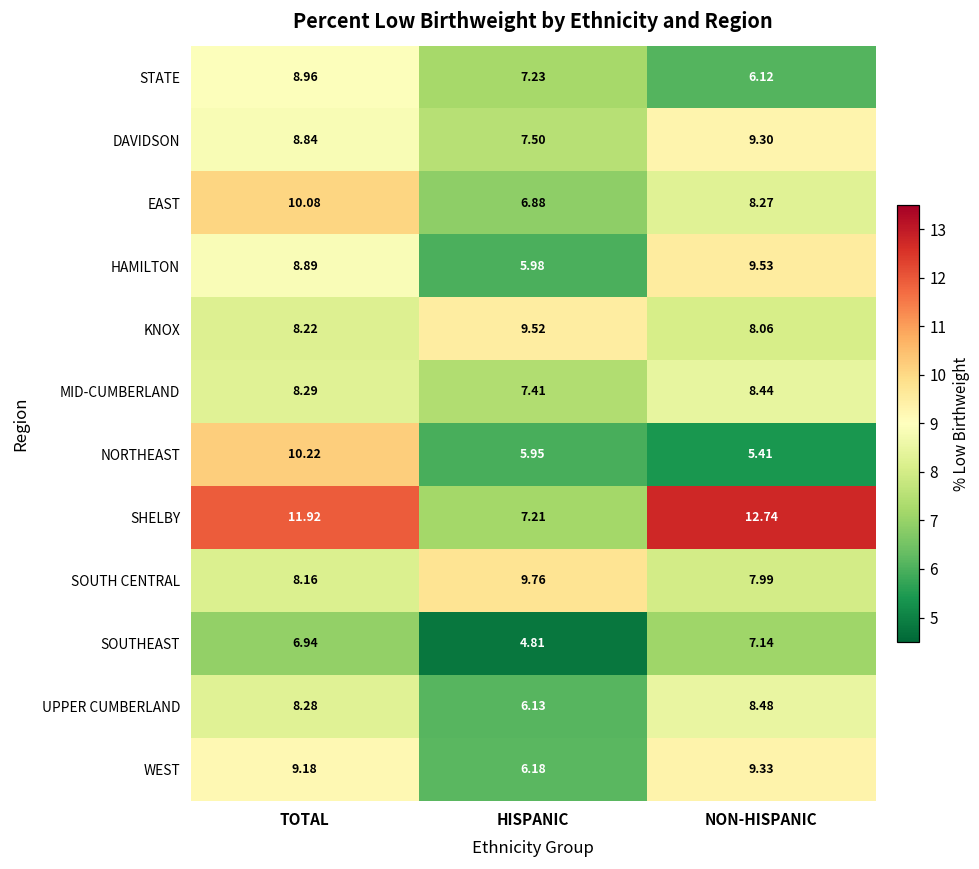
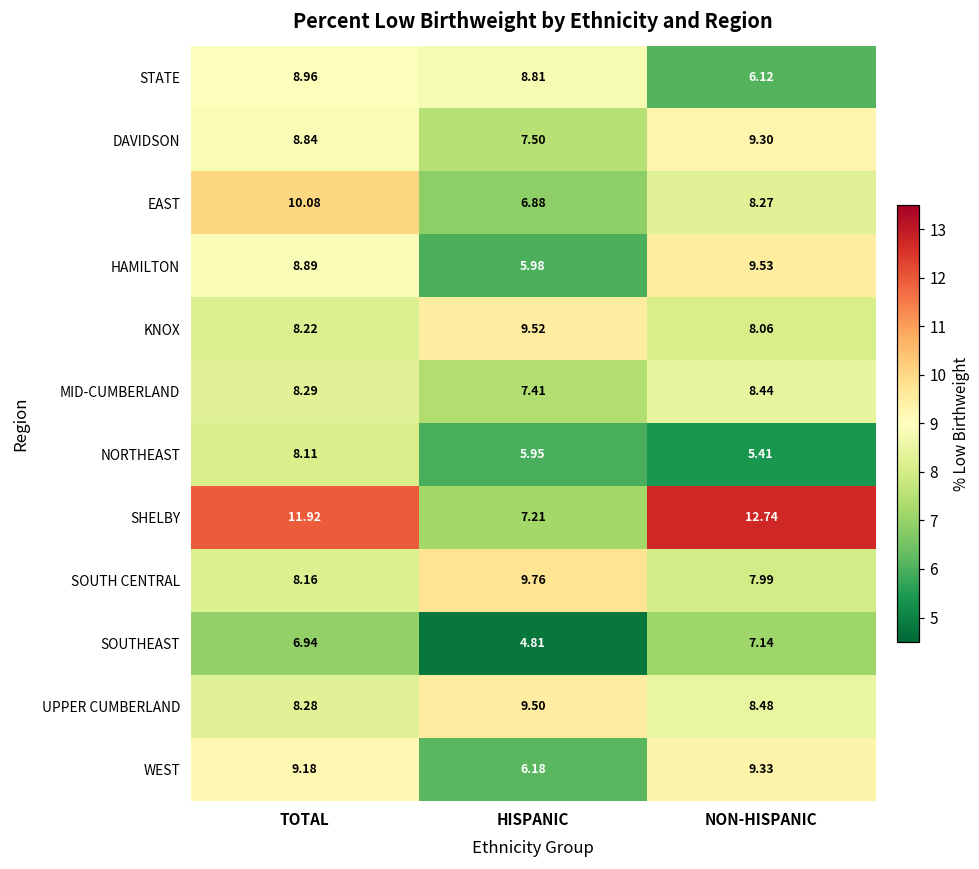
  {
    "STATE": {
      "TOTAL": 8.96,
-     "HISPANIC": 7.23,
+     "HISPANIC": 8.81,
      "NON-HISPANIC": 6.12
    },
    "DAVIDSON": {
      "TOTAL": 8.84,
      "HISPANIC": 7.50,
      "NON-HISPANIC": 9.30
    },
    "EAST": {
      "TOTAL": 10.08,
      "HISPANIC": 6.88,
      "NON-HISPANIC": 8.27
    },
    "HAMILTON": {
      "TOTAL": 8.89,
      "HISPANIC": 5.98,
      "NON-HISPANIC": 9.53
    },
    "KNOX": {
      "TOTAL": 8.22,
      "HISPANIC": 9.52,
      "NON-HISPANIC": 8.06
    },
    "MID-CUMBERLAND": {
      "TOTAL": 8.29,
      "HISPANIC": 7.41,
      "NON-HISPANIC": 8.44
    },
    "NORTHEAST": {
-     "TOTAL": 10.22,
+     "TOTAL": 8.11,
      "HISPANIC": 5.95,
      "NON-HISPANIC": 5.41
    },
    "SHELBY": {
      "TOTAL": 11.92,
      "HISPANIC": 7.21,
      "NON-HISPANIC": 12.74
    },
    "SOUTH CENTRAL": {
      "TOTAL": 8.16,
      "HISPANIC": 9.76,
      "NON-HISPANIC": 7.99
    },
    "SOUTHEAST": {
      "TOTAL": 6.94,
      "HISPANIC": 4.81,
      "NON-HISPANIC": 7.14
    },
    "UPPER CUMBERLAND": {
      "TOTAL": 8.28,
-     "HISPANIC": 6.13,
+     "HISPANIC": 9.50,
      "NON-HISPANIC": 8.48
    },
    "WEST": {
      "TOTAL": 9.18,
      "HISPANIC": 6.18,
      "NON-HISPANIC": 9.33
    }
  }
